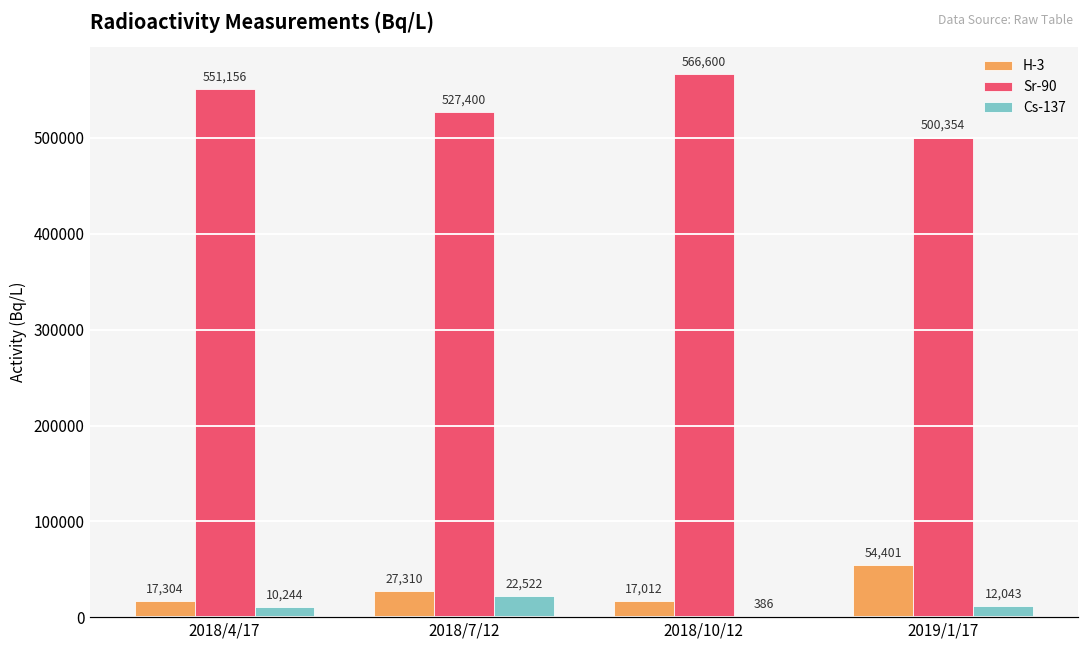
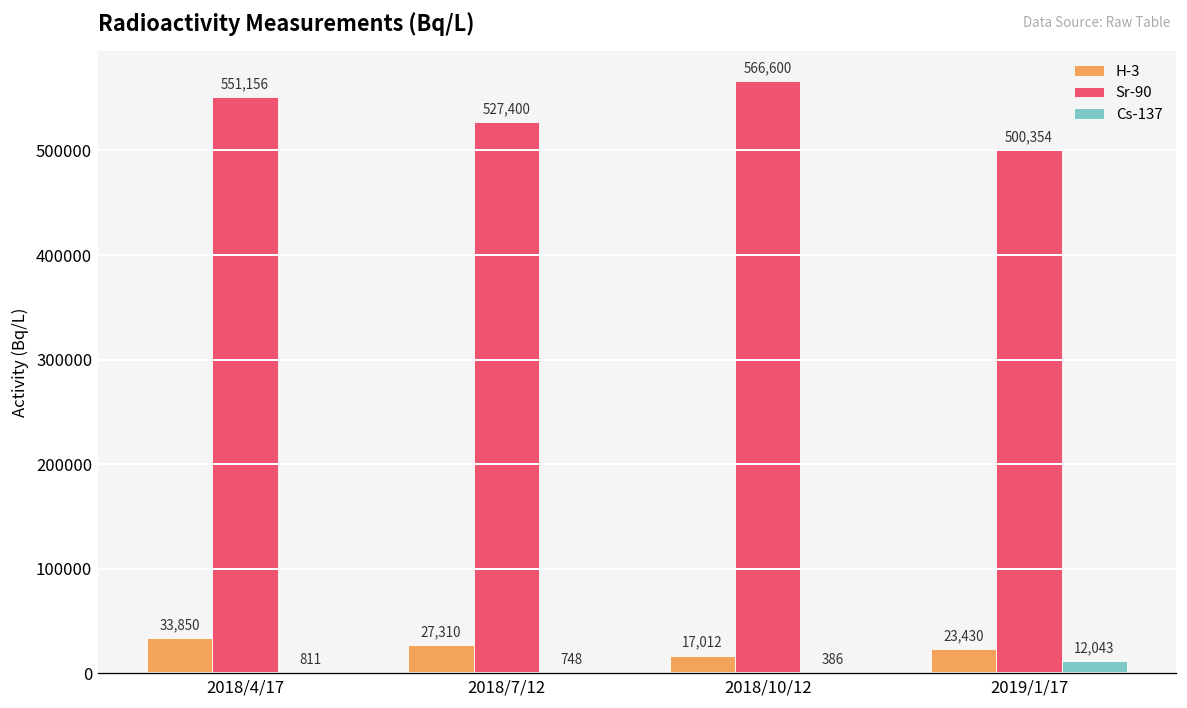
  {
    "H-3": {
-     "2018/4/17": "17,304",
+     "2018/4/17": "33,850",
      "2018/7/12": "27,310",
      "2018/10/12": "17,012",
-     "2019/1/17": "54,401"
+     "2019/1/17": "23,430"
    },
    "Sr-90": {
      "2018/4/17": "551,156",
      "2018/7/12": "527,400",
      "2018/10/12": "566,600",
      "2019/1/17": "500,354"
    },
    "Cs-137": {
-     "2018/4/17": "10,244",
-     "2018/7/12": "22,522",
+     "2018/4/17": "811",
+     "2018/7/12": "748",
      "2018/10/12": "386",
      "2019/1/17": "12,043"
    }
  }
